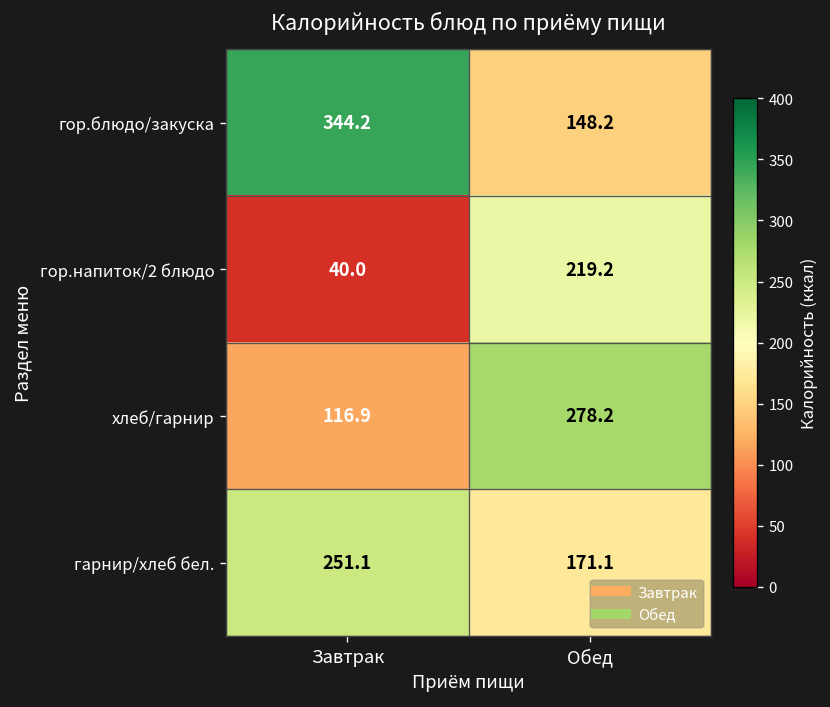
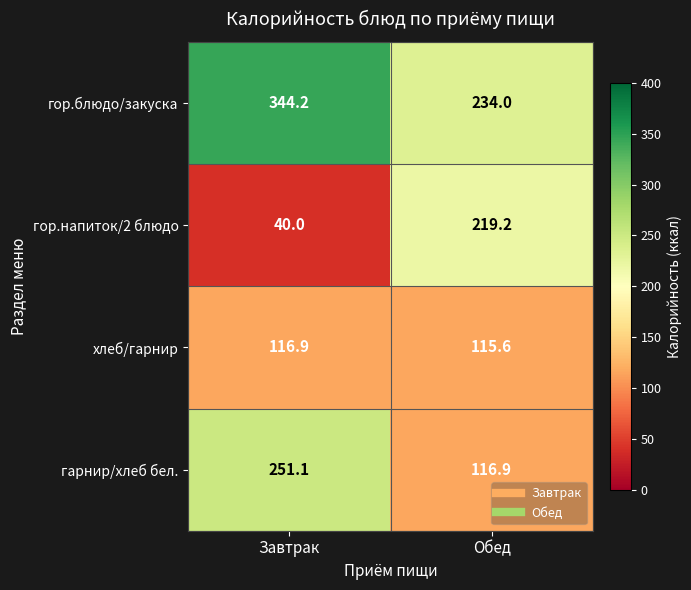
  {
    "гор.блюдо/закуска": {
      "Завтрак": 344.2,
-     "Обед": 148.2
+     "Обед": 234.0
    },
    "гор.напиток/2 блюдо": {
      "Завтрак": 40.0,
      "Обед": 219.2
    },
    "хлеб/гарнир": {
      "Завтрак": 116.9,
-     "Обед": 278.2
+     "Обед": 115.6
    },
    "гарнир/хлеб бел.": {
      "Завтрак": 251.1,
-     "Обед": 171.1
+     "Обед": 116.9
    }
  }
